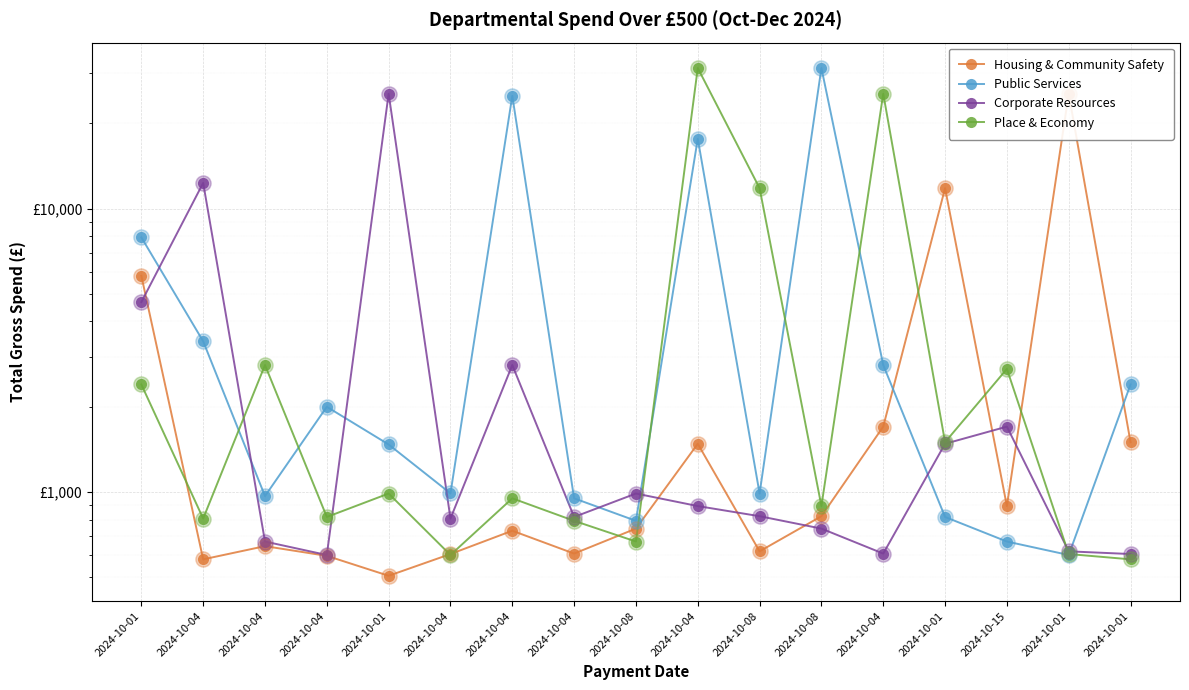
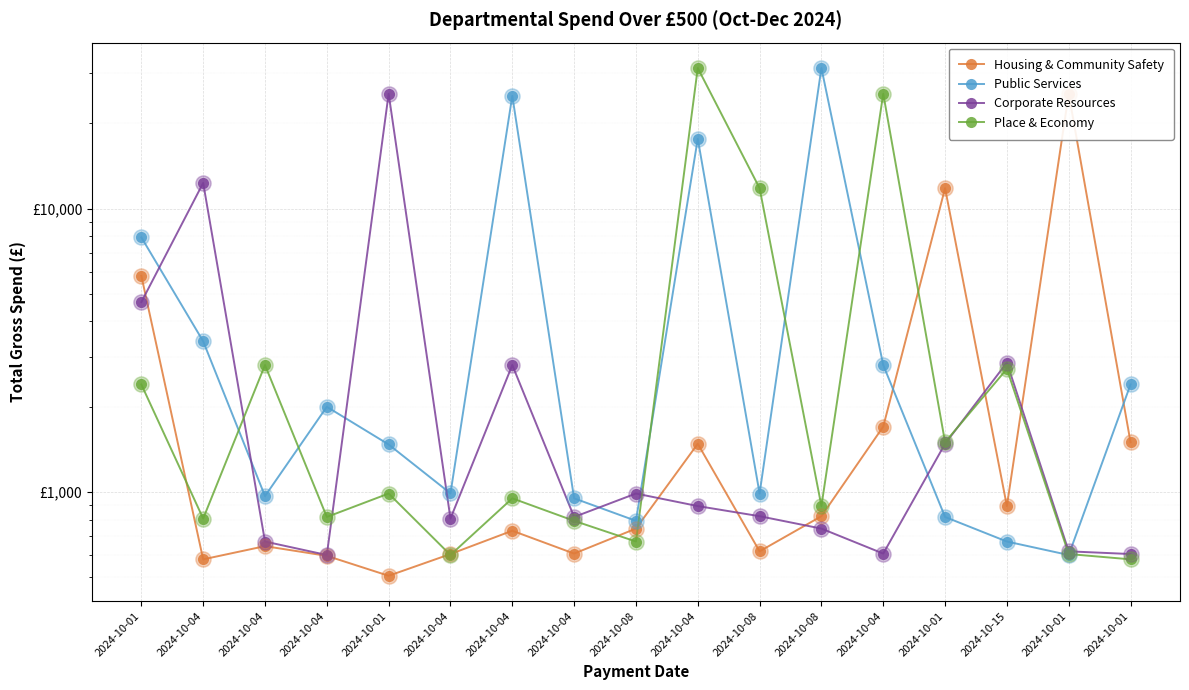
  {
    "Housing & Community Safety": {
      "2024-10-15": "£890"
    },
    "Public Services": {
      "2024-10-15": "£670"
    },
    "Corporate Resources": {
-     "2024-10-15": "£1,700"
+     "2024-10-15": "£2,900"
    },
    "Place & Economy": {
      "2024-10-15": "£2,700"
    }
  }
